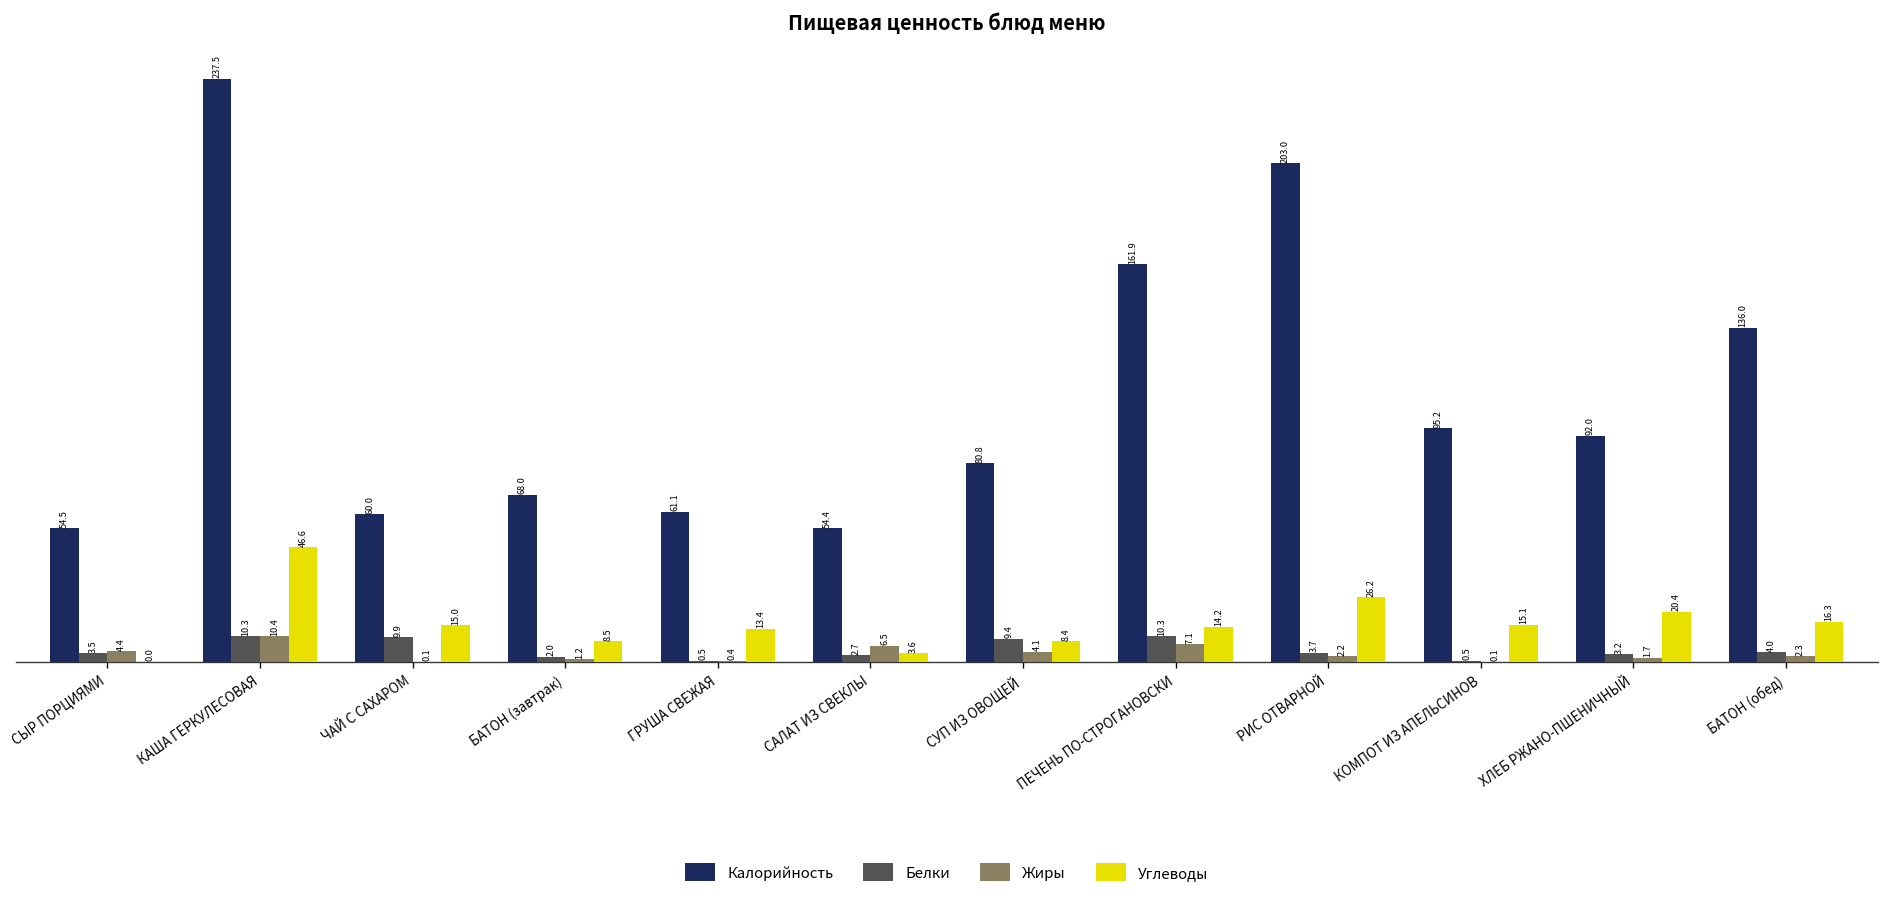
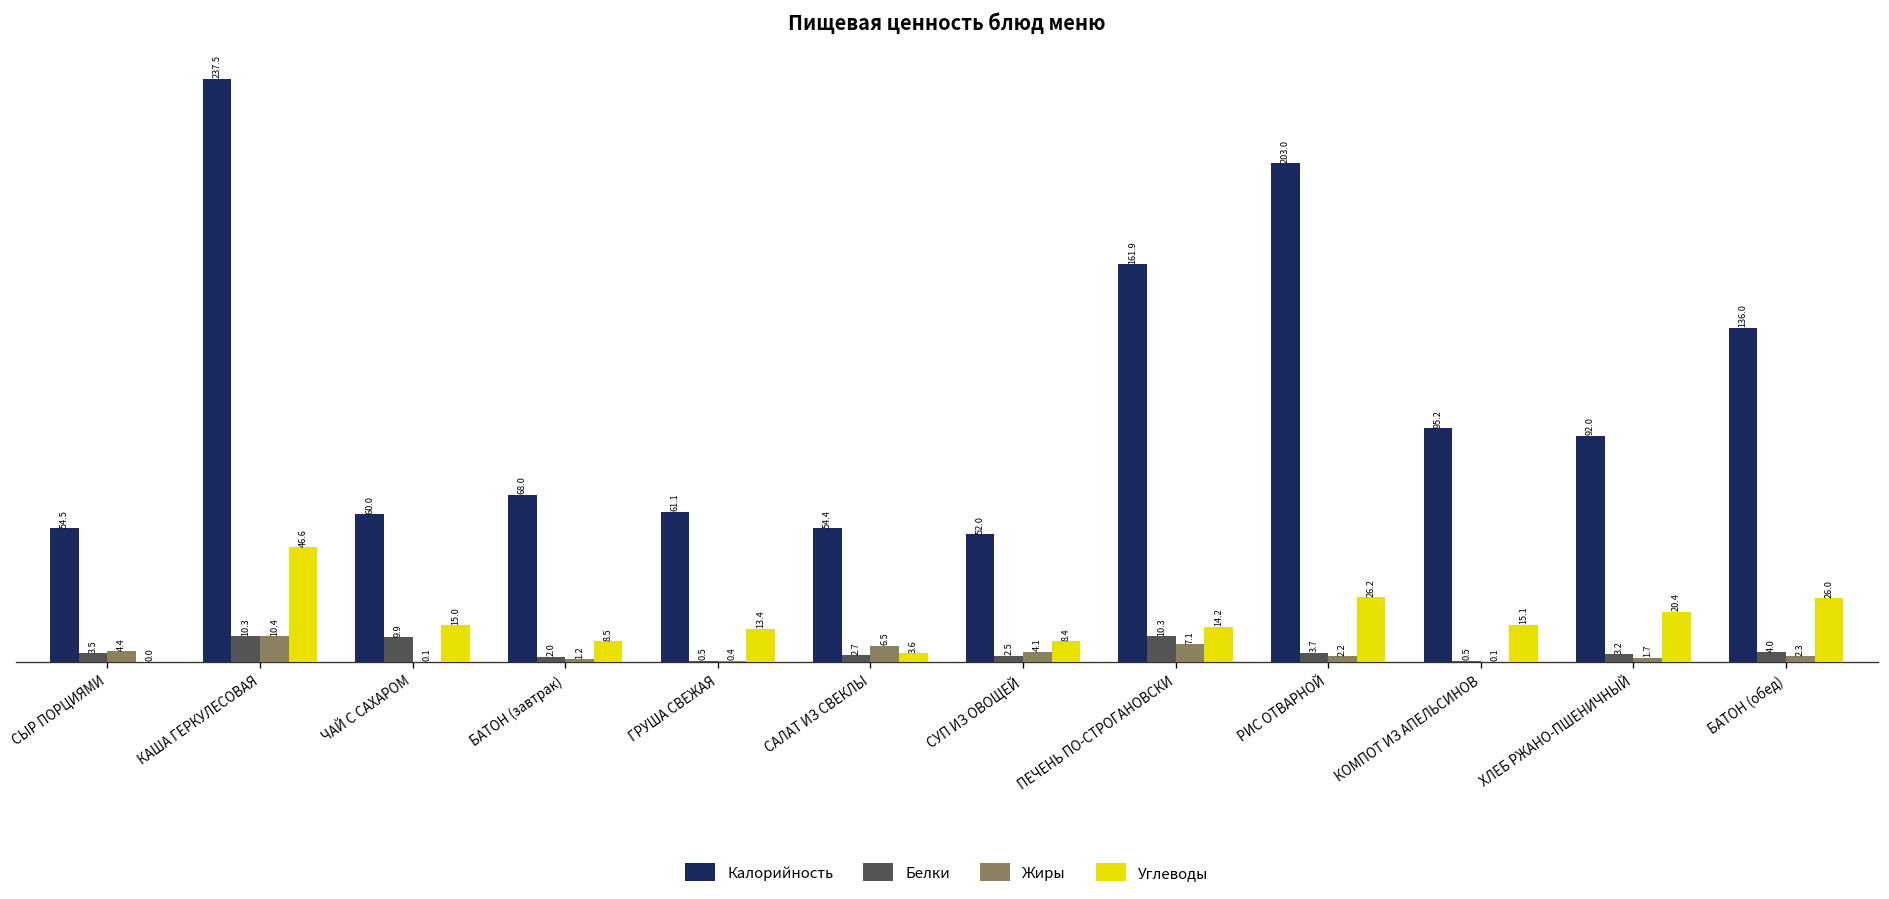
  {
    "Калорийность": {
      "СЫР ПОРЦИЯМИ": 54.5,
      "КАША ГЕРКУЛЕСОВАЯ": 237.5,
      "ЧАЙ С САХАРОМ": 60.0,
      "БАТОН (завтрак)": 68.0,
      "ГРУША СВЕЖАЯ": 61.1,
      "САЛАТ ИЗ СВЕКЛЫ": 54.4,
-     "СУП ИЗ ОВОЩЕЙ": 80.8,
+     "СУП ИЗ ОВОЩЕЙ": 52.0,
      "ПЕЧЕНЬ ПО-СТРОГАНОВСКИ": 161.9,
      "РИС ОТВАРНОЙ": 203.0,
      "КОМПОТ ИЗ АПЕЛЬСИНОВ": 95.2,
      "ХЛЕБ РЖАНО-ПШЕНИЧНЫЙ": 92.0,
      "БАТОН (обед)": 136.0
    },
    "Белки": {
      "СЫР ПОРЦИЯМИ": 3.5,
      "КАША ГЕРКУЛЕСОВАЯ": 10.3,
      "ЧАЙ С САХАРОМ": 9.9,
      "БАТОН (завтрак)": 2.0,
      "ГРУША СВЕЖАЯ": 0.5,
      "САЛАТ ИЗ СВЕКЛЫ": 2.7,
-     "СУП ИЗ ОВОЩЕЙ": 9.4,
+     "СУП ИЗ ОВОЩЕЙ": 2.5,
      "ПЕЧЕНЬ ПО-СТРОГАНОВСКИ": 10.3,
      "РИС ОТВАРНОЙ": 3.7,
      "КОМПОТ ИЗ АПЕЛЬСИНОВ": 0.5,
      "ХЛЕБ РЖАНО-ПШЕНИЧНЫЙ": 3.2,
      "БАТОН (обед)": 4.0
    },
    "Жиры": {
      "СЫР ПОРЦИЯМИ": 4.4,
      "КАША ГЕРКУЛЕСОВАЯ": 10.4,
      "ЧАЙ С САХАРОМ": 0.1,
      "БАТОН (завтрак)": 1.2,
      "ГРУША СВЕЖАЯ": 0.4,
      "САЛАТ ИЗ СВЕКЛЫ": 6.5,
      "СУП ИЗ ОВОЩЕЙ": 4.1,
      "ПЕЧЕНЬ ПО-СТРОГАНОВСКИ": 7.1,
      "РИС ОТВАРНОЙ": 2.2,
      "КОМПОТ ИЗ АПЕЛЬСИНОВ": 0.1,
      "ХЛЕБ РЖАНО-ПШЕНИЧНЫЙ": 1.7,
      "БАТОН (обед)": 2.3
    },
    "Углеводы": {
      "СЫР ПОРЦИЯМИ": 0.0,
      "КАША ГЕРКУЛЕСОВАЯ": 46.6,
      "ЧАЙ С САХАРОМ": 15.0,
      "БАТОН (завтрак)": 8.5,
      "ГРУША СВЕЖАЯ": 13.4,
      "САЛАТ ИЗ СВЕКЛЫ": 3.6,
      "СУП ИЗ ОВОЩЕЙ": 8.4,
      "ПЕЧЕНЬ ПО-СТРОГАНОВСКИ": 14.2,
      "РИС ОТВАРНОЙ": 26.2,
      "КОМПОТ ИЗ АПЕЛЬСИНОВ": 15.1,
      "ХЛЕБ РЖАНО-ПШЕНИЧНЫЙ": 20.4,
-     "БАТОН (обед)": 16.3
+     "БАТОН (обед)": 26.0
    }
  }
